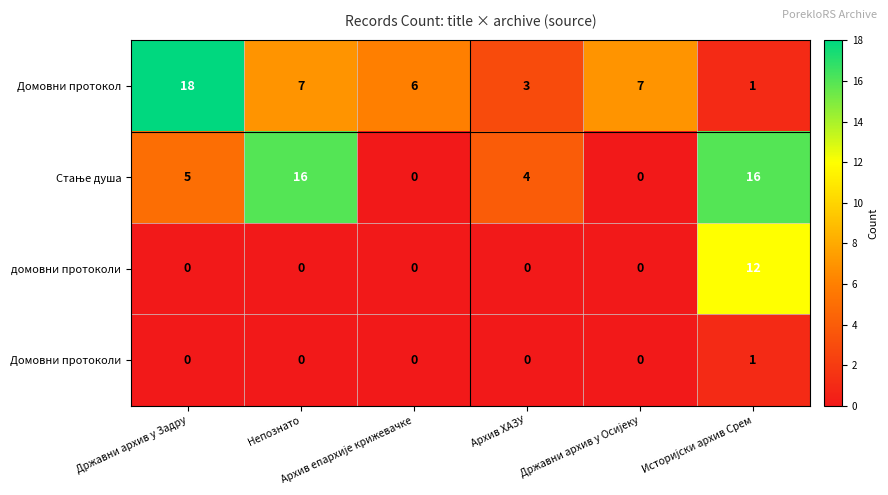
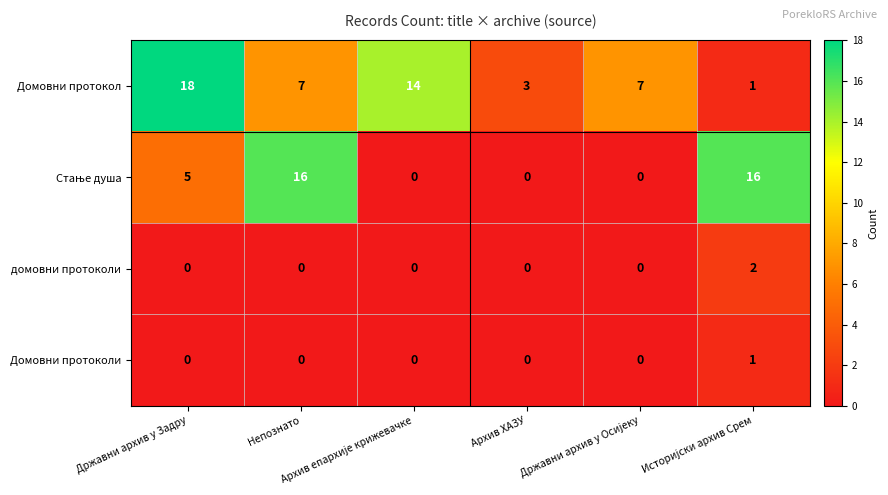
  {
    "Домовни протокол": {
      "Државни архив у Задру": 18,
      "Непознато": 7,
-     "Архив епархије крижевачке": 6,
+     "Архив епархије крижевачке": 14,
      "Архив ХАЗУ": 3,
      "Државни архив у Осијеку": 7,
      "Историјски архив Срем": 1
    },
    "Стање душа": {
      "Државни архив у Задру": 5,
      "Непознато": 16,
      "Архив епархије крижевачке": 0,
-     "Архив ХАЗУ": 4,
+     "Архив ХАЗУ": 0,
      "Државни архив у Осијеку": 0,
      "Историјски архив Срем": 16
    },
    "домовни протоколи": {
      "Државни архив у Задру": 0,
      "Непознато": 0,
      "Архив епархије крижевачке": 0,
      "Архив ХАЗУ": 0,
      "Државни архив у Осијеку": 0,
-     "Историјски архив Срем": 12
+     "Историјски архив Срем": 2
    },
    "Домовни протоколи": {
      "Државни архив у Задру": 0,
      "Непознато": 0,
      "Архив епархије крижевачке": 0,
      "Архив ХАЗУ": 0,
      "Државни архив у Осијеку": 0,
      "Историјски архив Срем": 1
    }
  }
